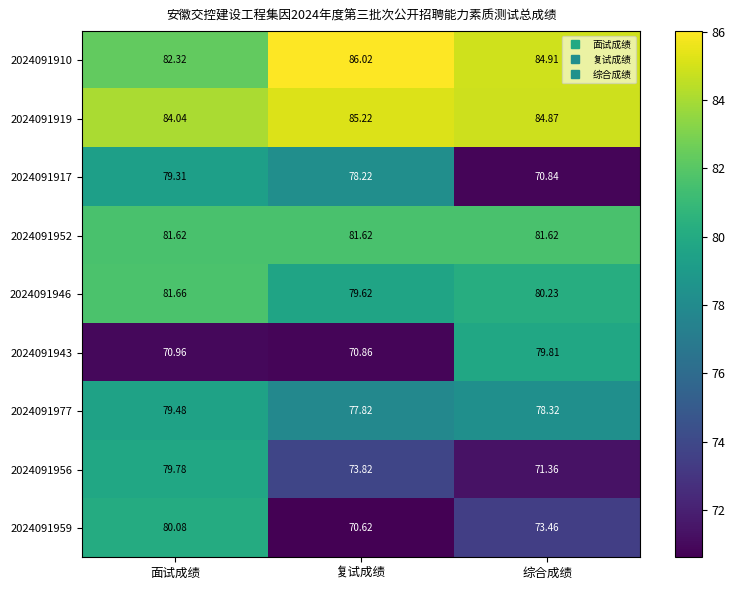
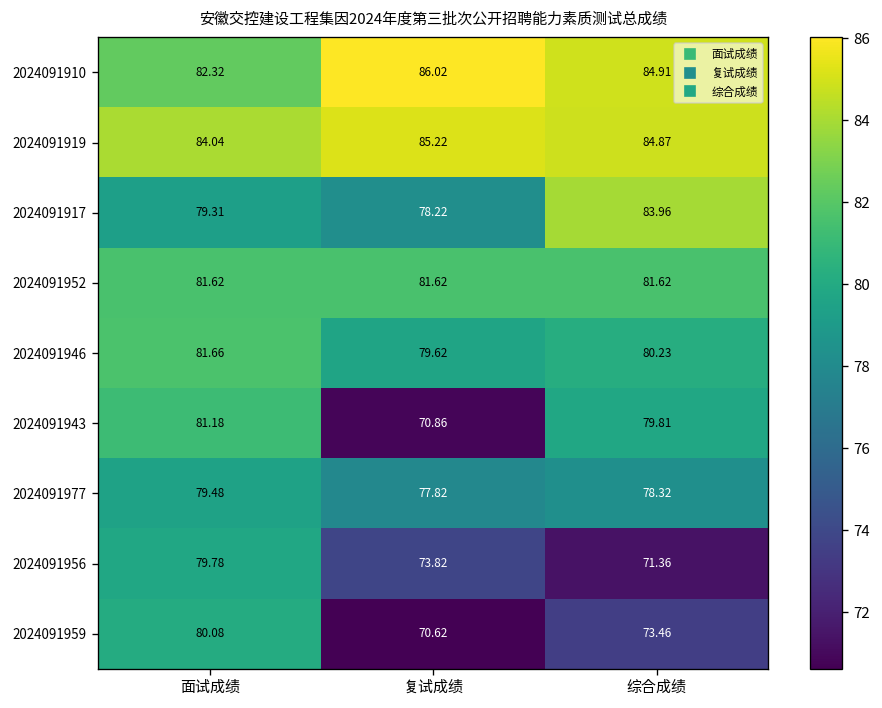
  {
    "2024091910": {
      "面试成绩": 82.32,
      "复试成绩": 86.02,
      "综合成绩": 84.91
    },
    "2024091919": {
      "面试成绩": 84.04,
      "复试成绩": 85.22,
      "综合成绩": 84.87
    },
    "2024091917": {
      "面试成绩": 79.31,
      "复试成绩": 78.22,
-     "综合成绩": 70.84
+     "综合成绩": 83.96
    },
    "2024091952": {
      "面试成绩": 81.62,
      "复试成绩": 81.62,
      "综合成绩": 81.62
    },
    "2024091946": {
      "面试成绩": 81.66,
      "复试成绩": 79.62,
      "综合成绩": 80.23
    },
    "2024091943": {
-     "面试成绩": 70.96,
+     "面试成绩": 81.18,
      "复试成绩": 70.86,
      "综合成绩": 79.81
    },
    "2024091977": {
      "面试成绩": 79.48,
      "复试成绩": 77.82,
      "综合成绩": 78.32
    },
    "2024091956": {
      "面试成绩": 79.78,
      "复试成绩": 73.82,
      "综合成绩": 71.36
    },
    "2024091959": {
      "面试成绩": 80.08,
      "复试成绩": 70.62,
      "综合成绩": 73.46
    }
  }
